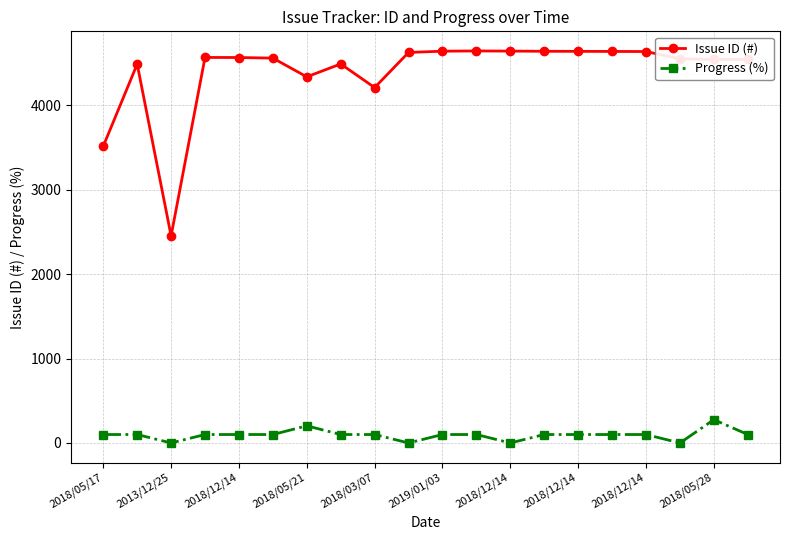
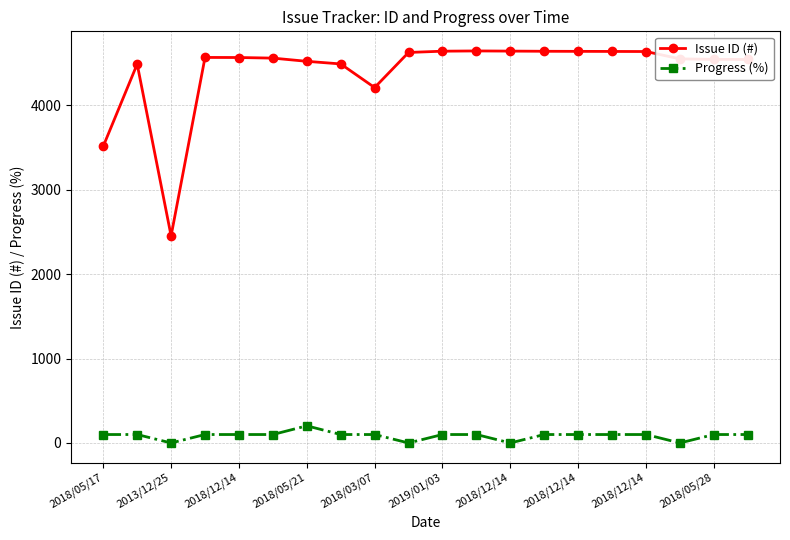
  {
    "Issue ID (#)": {
      "2018/05/17": 3500,
      "2013/12/25": 2500,
-     "2018/05/21": 4300,
+     "2018/05/21": 4500,
      "2018/03/07": 4200,
      "2019/01/03": 4600
    },
    "Progress (%)": {
      "2018/05/17": 100,
      "2013/12/25": 0,
      "2018/05/21": 200,
      "2018/03/07": 100,
      "2019/01/03": 100,
-     "2018/05/28": 300
+     "2018/05/28": 100
    }
  }
